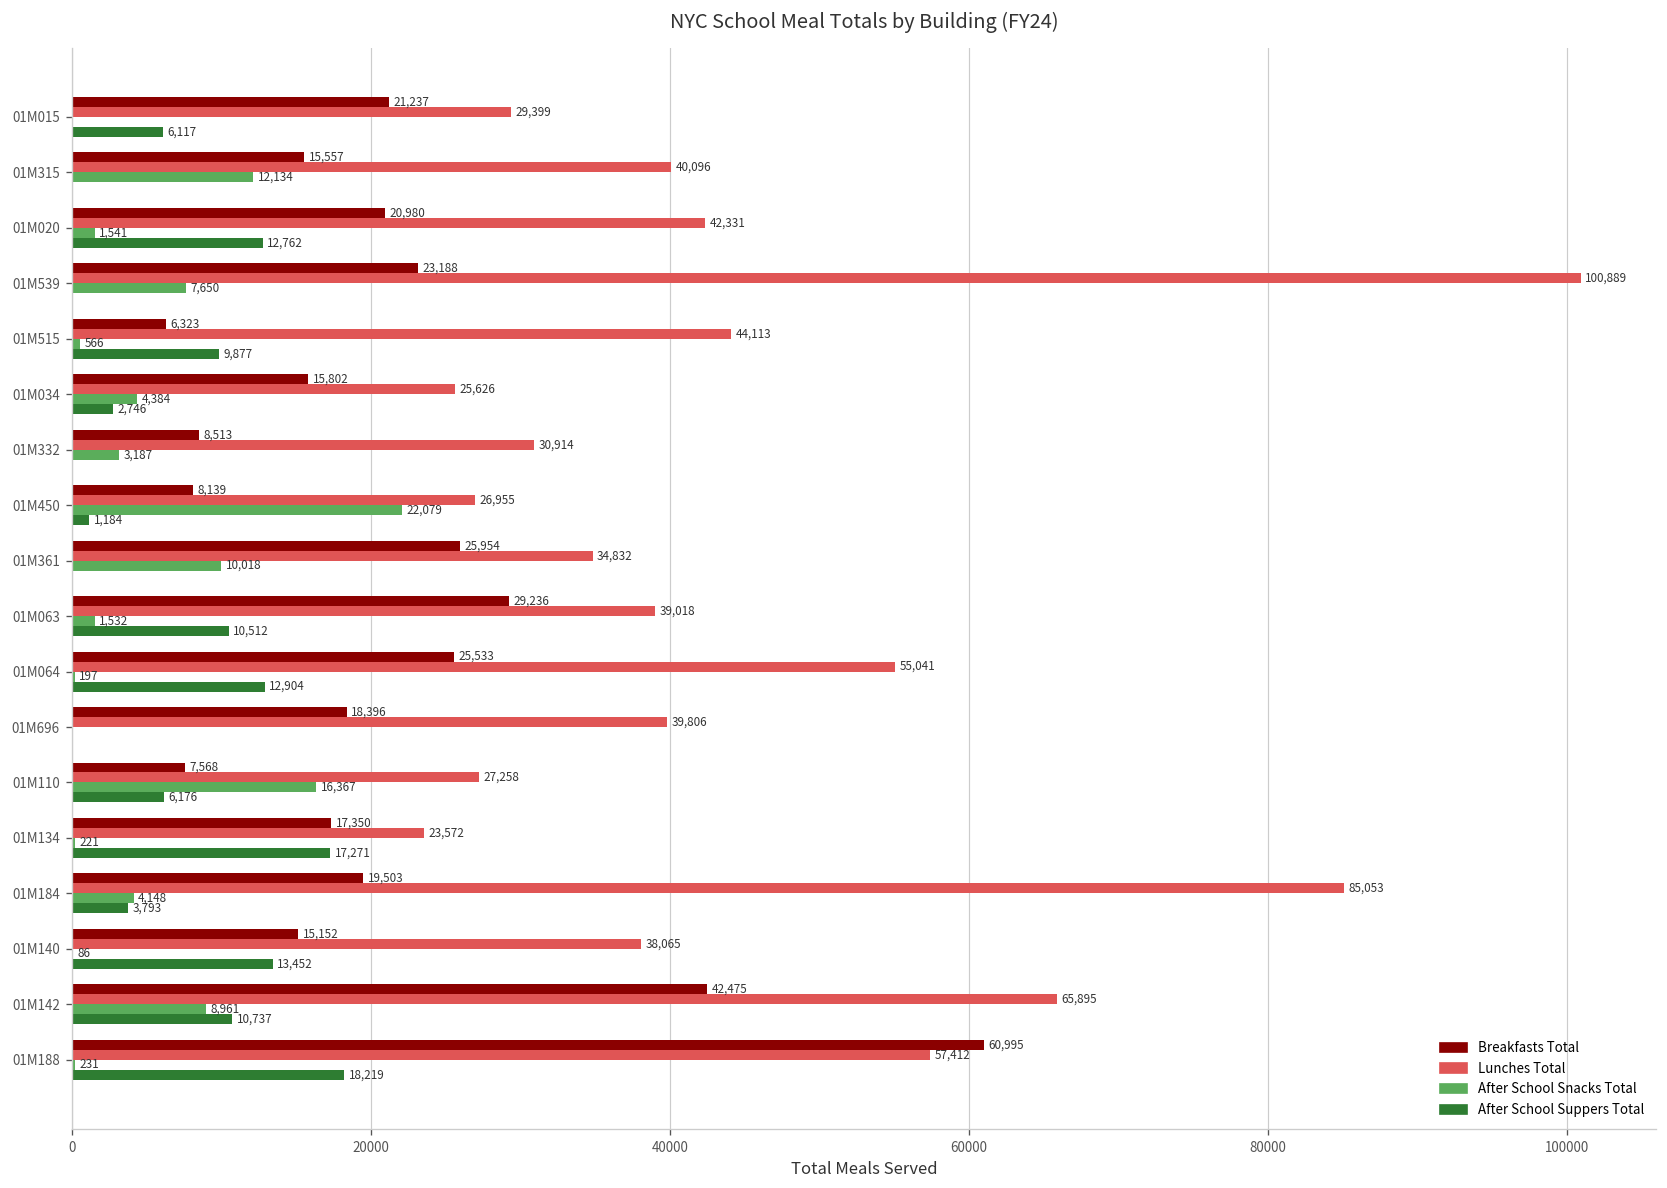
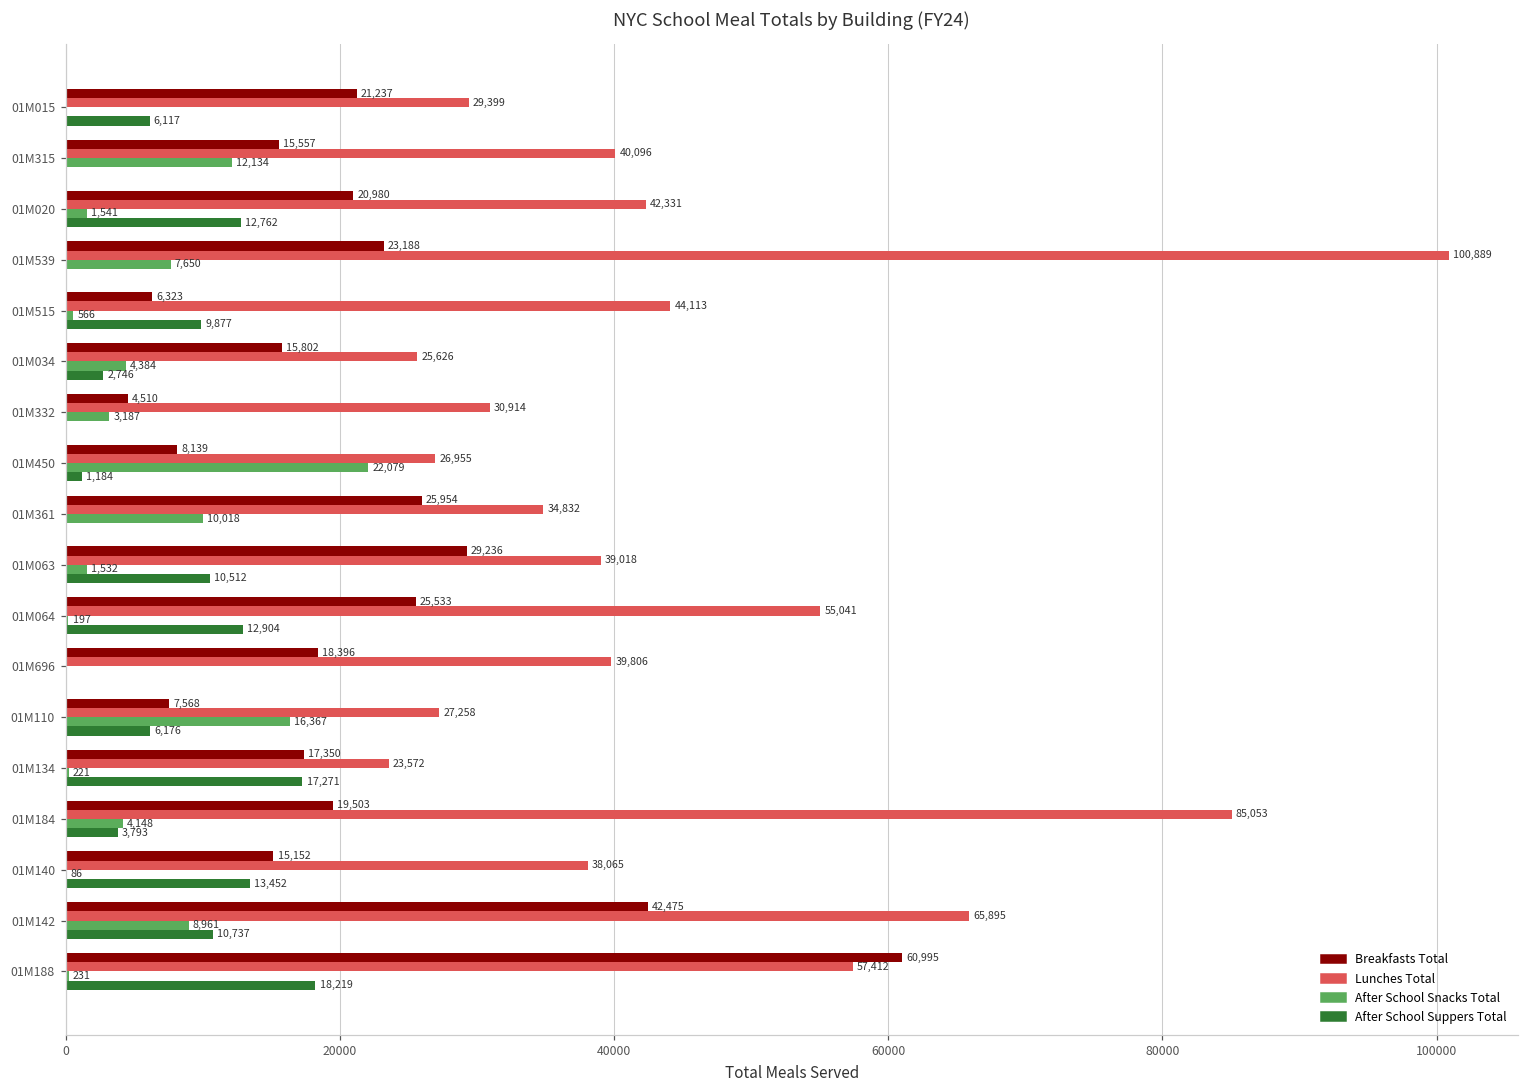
  {
    "Breakfasts Total": {
      "01M015": "21,237",
      "01M315": "15,557",
      "01M020": "20,980",
      "01M539": "23,188",
      "01M515": "6,323",
      "01M034": "15,802",
-     "01M332": "8,513",
+     "01M332": "4,510",
      "01M450": "8,139",
      "01M361": "25,954",
      "01M063": "29,236",
      "01M064": "25,533",
      "01M696": "18,396",
      "01M110": "7,568",
      "01M134": "17,350",
      "01M184": "19,503",
      "01M140": "15,152",
      "01M142": "42,475",
      "01M188": "60,995"
    },
    "Lunches Total": {
      "01M015": "29,399",
      "01M315": "40,096",
      "01M020": "42,331",
      "01M539": "100,889",
      "01M515": "44,113",
      "01M034": "25,626",
      "01M332": "30,914",
      "01M450": "26,955",
      "01M361": "34,832",
      "01M063": "39,018",
      "01M064": "55,041",
      "01M696": "39,806",
      "01M110": "27,258",
      "01M134": "23,572",
      "01M184": "85,053",
      "01M140": "38,065",
      "01M142": "65,895",
      "01M188": "57,412"
    },
    "After School Snacks Total": {
      "01M315": "12,134",
      "01M020": "1,541",
      "01M539": "7,650",
      "01M515": "566",
      "01M034": "4,384",
      "01M332": "3,187",
      "01M450": "22,079",
      "01M361": "10,018",
      "01M063": "1,532",
      "01M064": "197",
      "01M110": "16,367",
      "01M134": "221",
      "01M184": "4,148",
      "01M140": "86",
      "01M142": "8,961",
      "01M188": "231"
    },
    "After School Suppers Total": {
      "01M015": "6,117",
      "01M020": "12,762",
      "01M515": "9,877",
      "01M034": "2,746",
      "01M450": "1,184",
      "01M063": "10,512",
      "01M064": "12,904",
      "01M110": "6,176",
      "01M134": "17,271",
      "01M184": "3,793",
      "01M140": "13,452",
      "01M142": "10,737",
      "01M188": "18,219"
    }
  }
